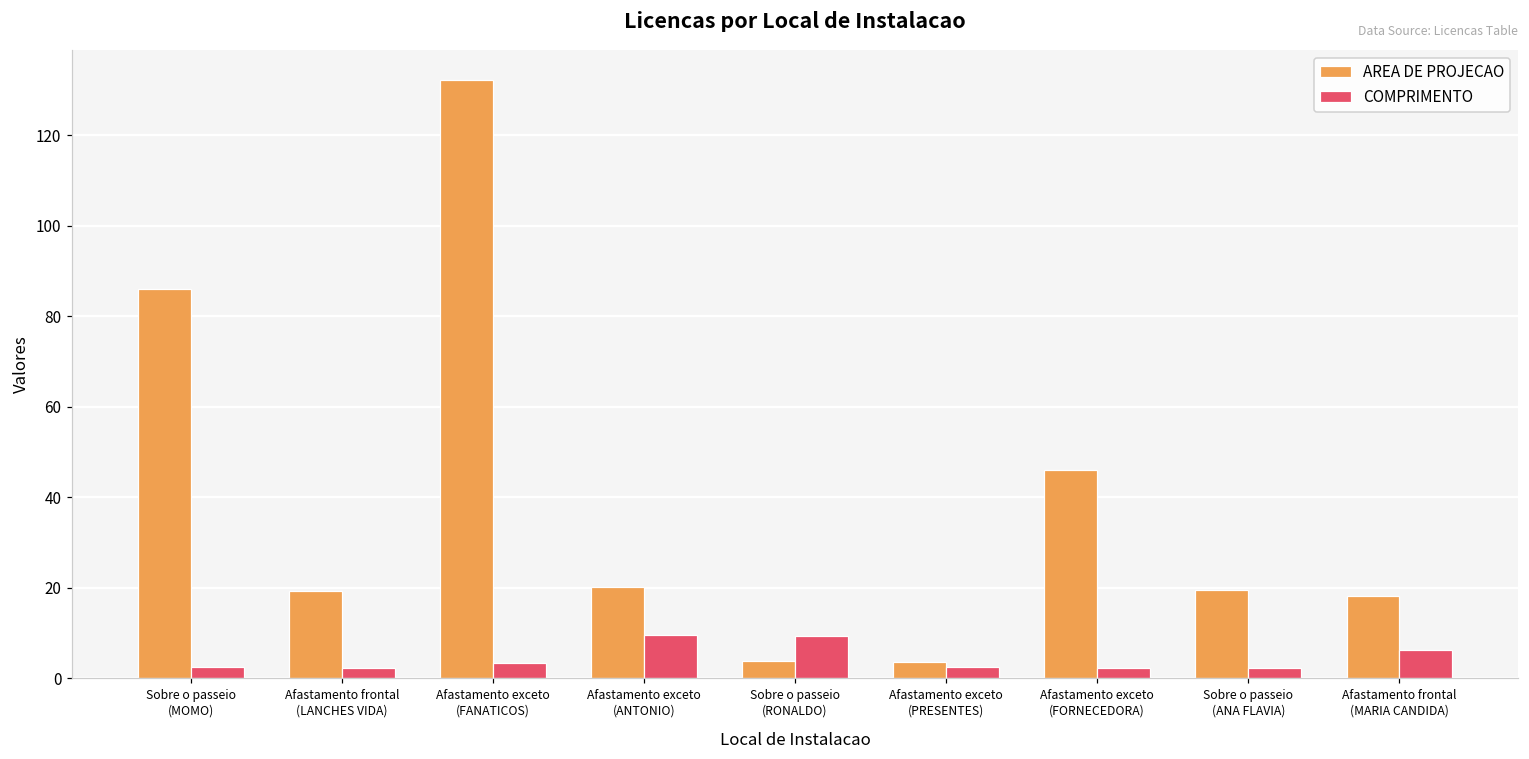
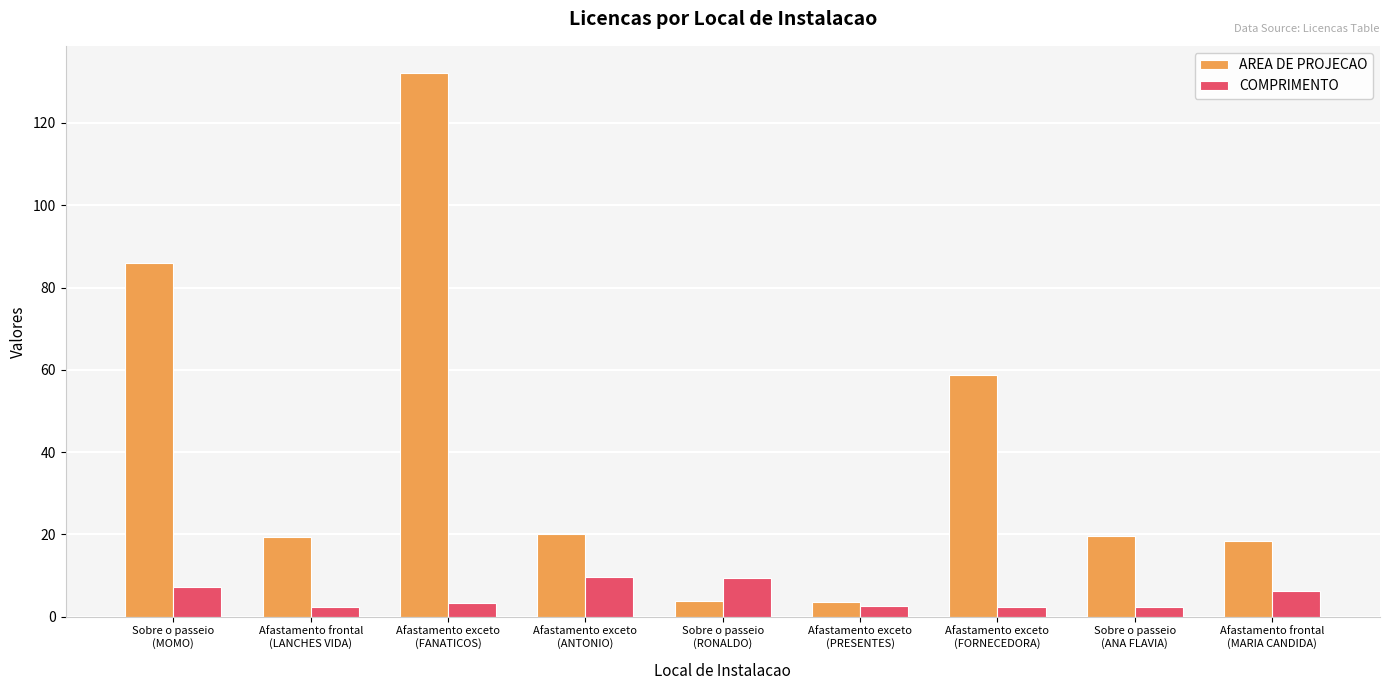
  {
    "AREA DE PROJECAO": {
      "Sobre o passeio (MOMO)": 86,
      "Afastamento frontal (LANCHES VIDA)": 19,
      "Afastamento exceto (FANATICOS)": 132,
      "Afastamento exceto (ANTONIO)": 20,
      "Sobre o passeio (RONALDO)": 4,
      "Afastamento exceto (PRESENTES)": 4,
-     "Afastamento exceto (FORNECEDORA)": 46,
+     "Afastamento exceto (FORNECEDORA)": 59,
      "Sobre o passeio (ANA FLAVIA)": 20,
      "Afastamento frontal (MARIA CANDIDA)": 18
    },
    "COMPRIMENTO": {
-     "Sobre o passeio (MOMO)": 2,
+     "Sobre o passeio (MOMO)": 7,
      "Afastamento frontal (LANCHES VIDA)": 2,
      "Afastamento exceto (FANATICOS)": 3,
      "Afastamento exceto (ANTONIO)": 10,
      "Sobre o passeio (RONALDO)": 9,
      "Afastamento exceto (PRESENTES)": 3,
      "Afastamento exceto (FORNECEDORA)": 2,
      "Sobre o passeio (ANA FLAVIA)": 2,
      "Afastamento frontal (MARIA CANDIDA)": 6
    }
  }
